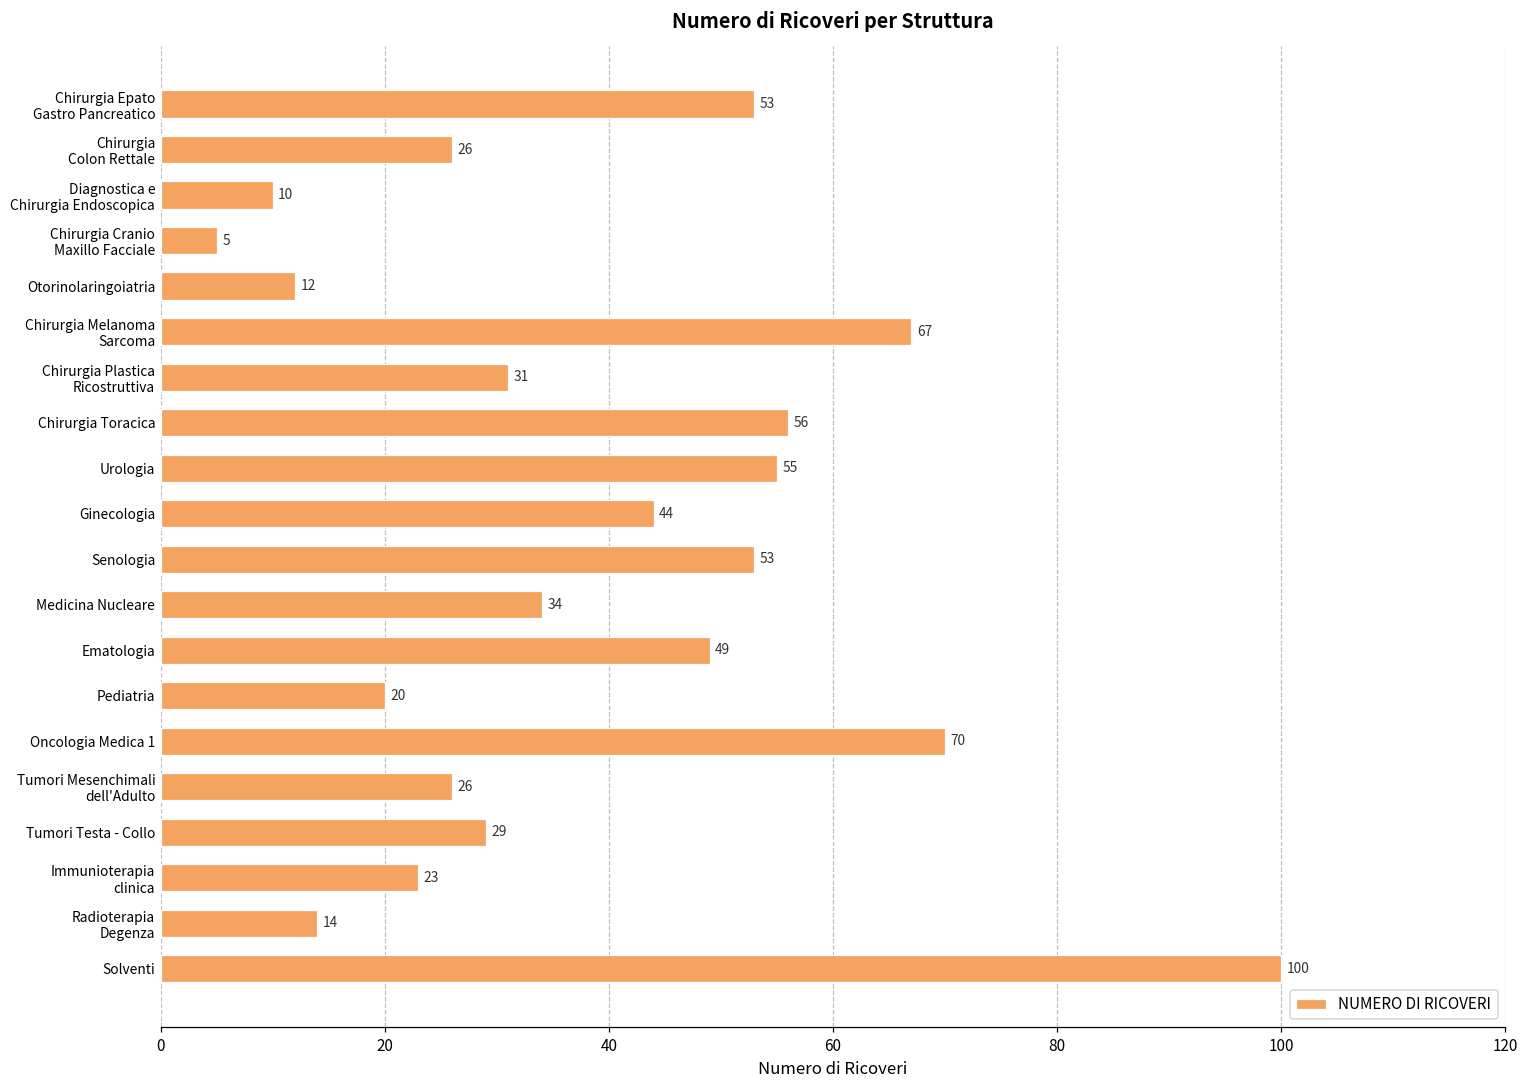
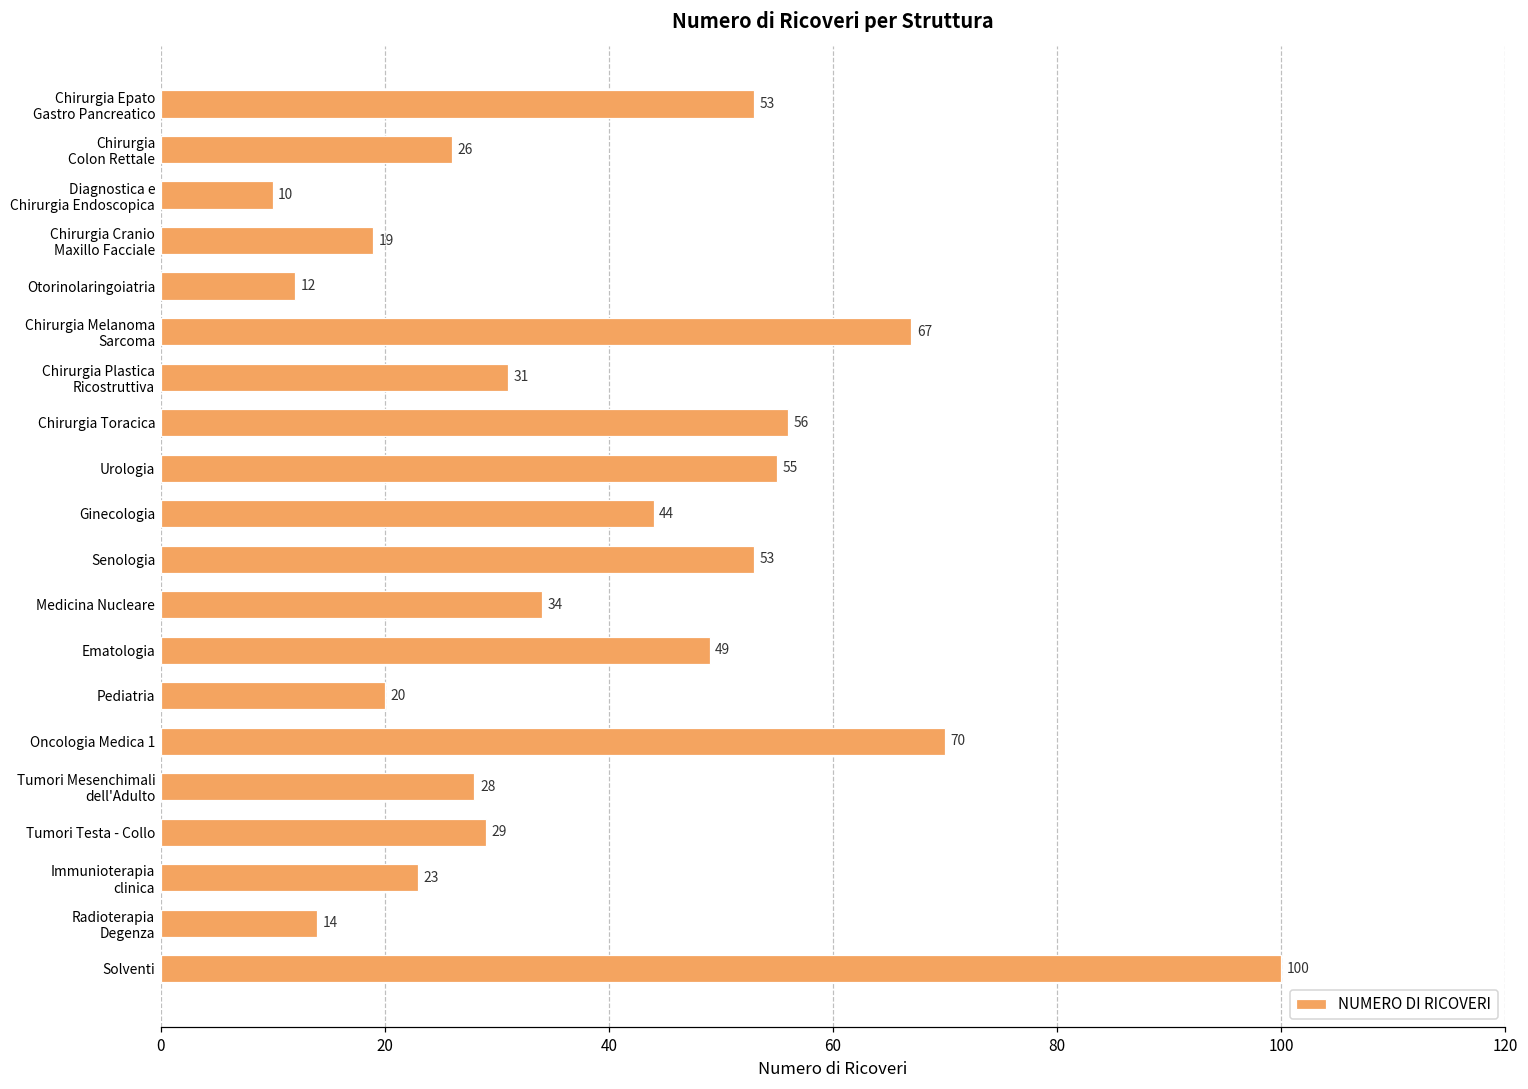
  {
    "Chirurgia Epato Gastro Pancreatico": 53,
    "Chirurgia Colon Rettale": 26,
    "Diagnostica e Chirurgia Endoscopica": 10,
-   "Chirurgia Cranio Maxillo Facciale": 5,
+   "Chirurgia Cranio Maxillo Facciale": 19,
    "Otorinolaringoiatria": 12,
    "Chirurgia Melanoma Sarcoma": 67,
    "Chirurgia Plastica Ricostruttiva": 31,
    "Chirurgia Toracica": 56,
    "Urologia": 55,
    "Ginecologia": 44,
    "Senologia": 53,
    "Medicina Nucleare": 34,
    "Ematologia": 49,
    "Pediatria": 20,
    "Oncologia Medica 1": 70,
-   "Tumori Mesenchimali dell'Adulto": 26,
+   "Tumori Mesenchimali dell'Adulto": 28,
    "Tumori Testa - Collo": 29,
    "Immunioterapia clinica": 23,
    "Radioterapia Degenza": 14,
    "Solventi": 100
  }
